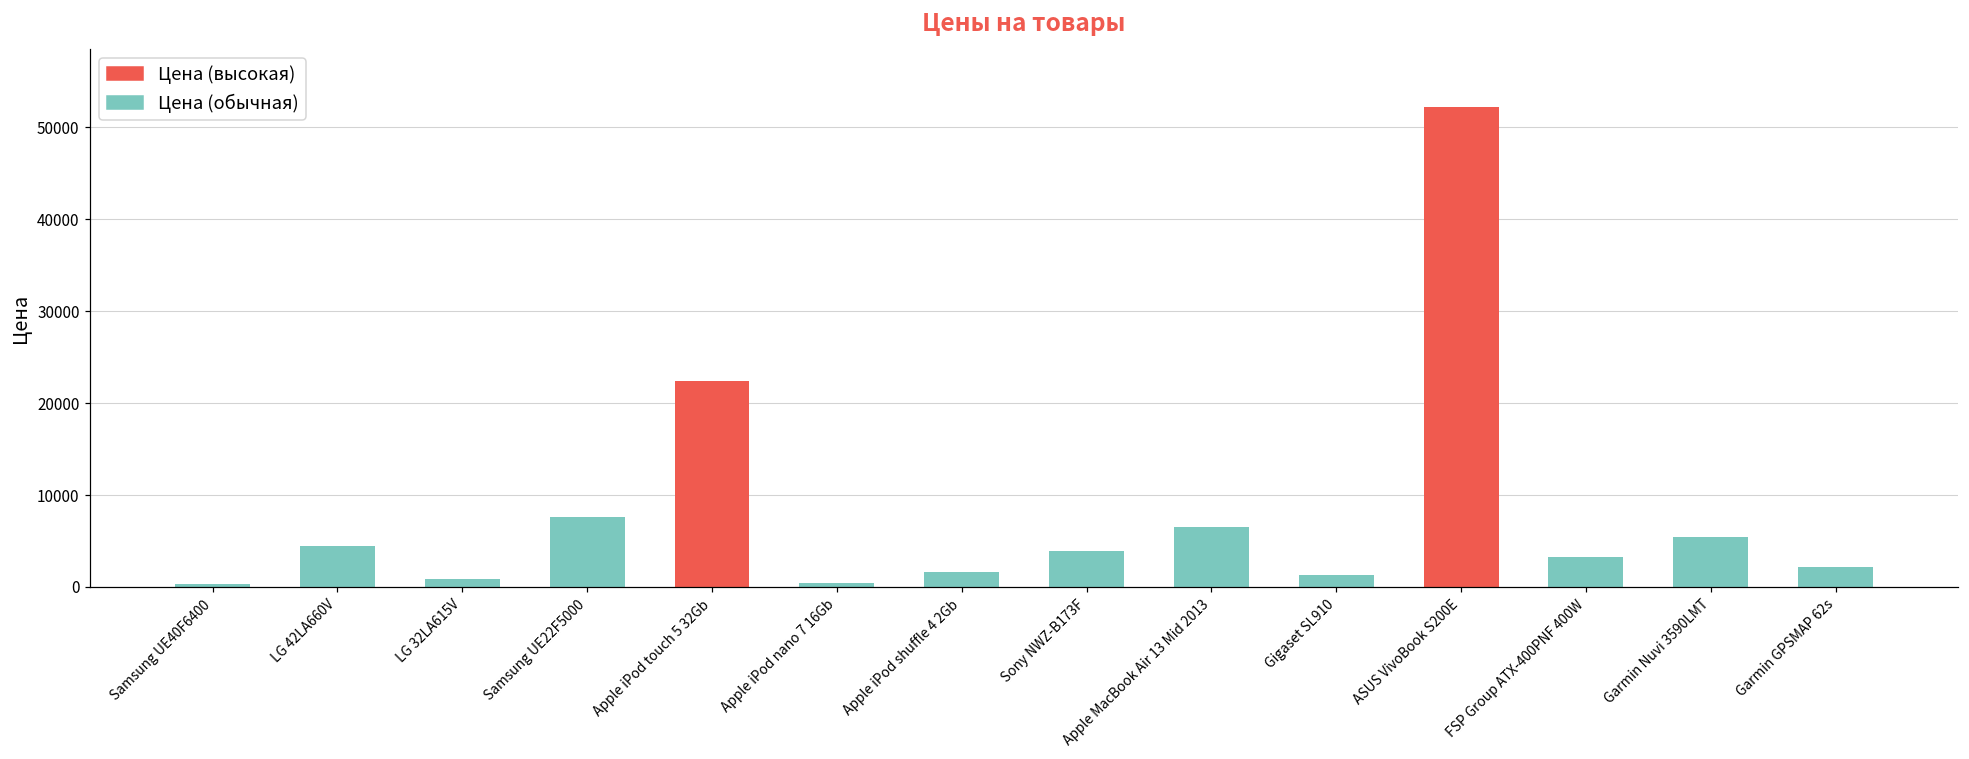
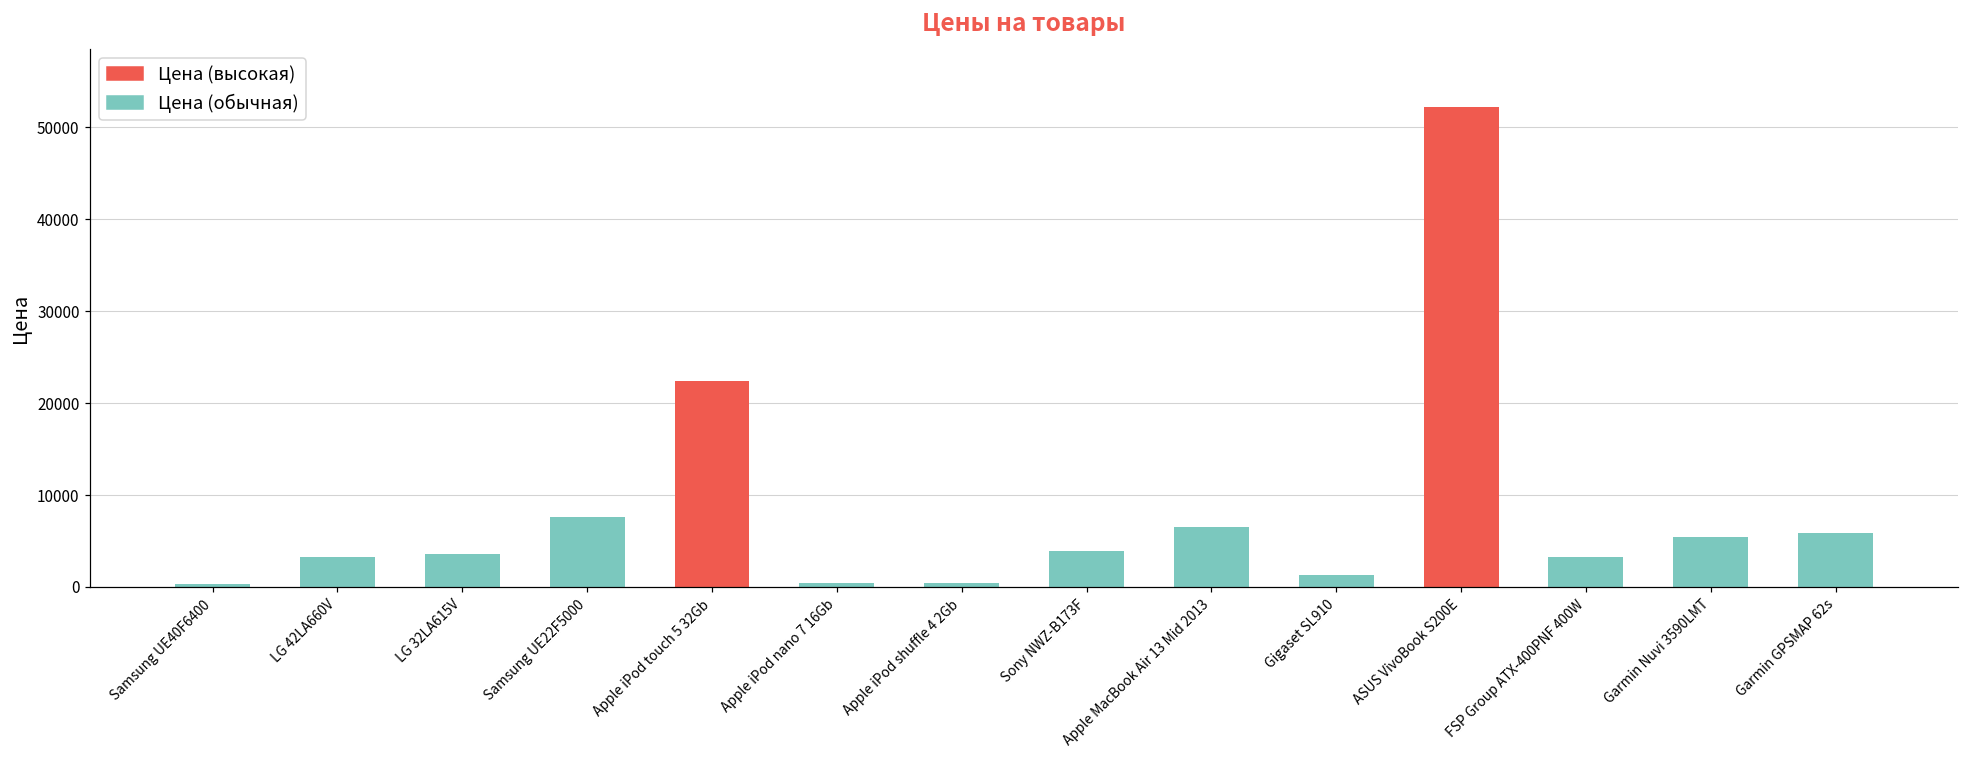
  {
    "Samsung UE40F6400": 0,
-   "LG 42LA660V": 5000,
-   "LG 32LA615V": 1000,
+   "LG 42LA660V": 3000,
+   "LG 32LA615V": 4000,
    "Samsung UE22F5000": 8000,
    "Apple iPod touch 5 32Gb": 22000,
    "Apple iPod nano 7 16Gb": 0,
-   "Apple iPod shuffle 4 2Gb": 2000,
+   "Apple iPod shuffle 4 2Gb": 0,
    "Sony NWZ-B173F": 4000,
    "Apple MacBook Air 13 Mid 2013": 7000,
    "Gigaset SL910": 1000,
    "ASUS VivoBook S200E": 52000,
    "FSP Group ATX-400PNF 400W": 3000,
    "Garmin Nuvi 3590LMT": 5000,
-   "Garmin GPSMAP 62s": 2000
+   "Garmin GPSMAP 62s": 6000
  }
